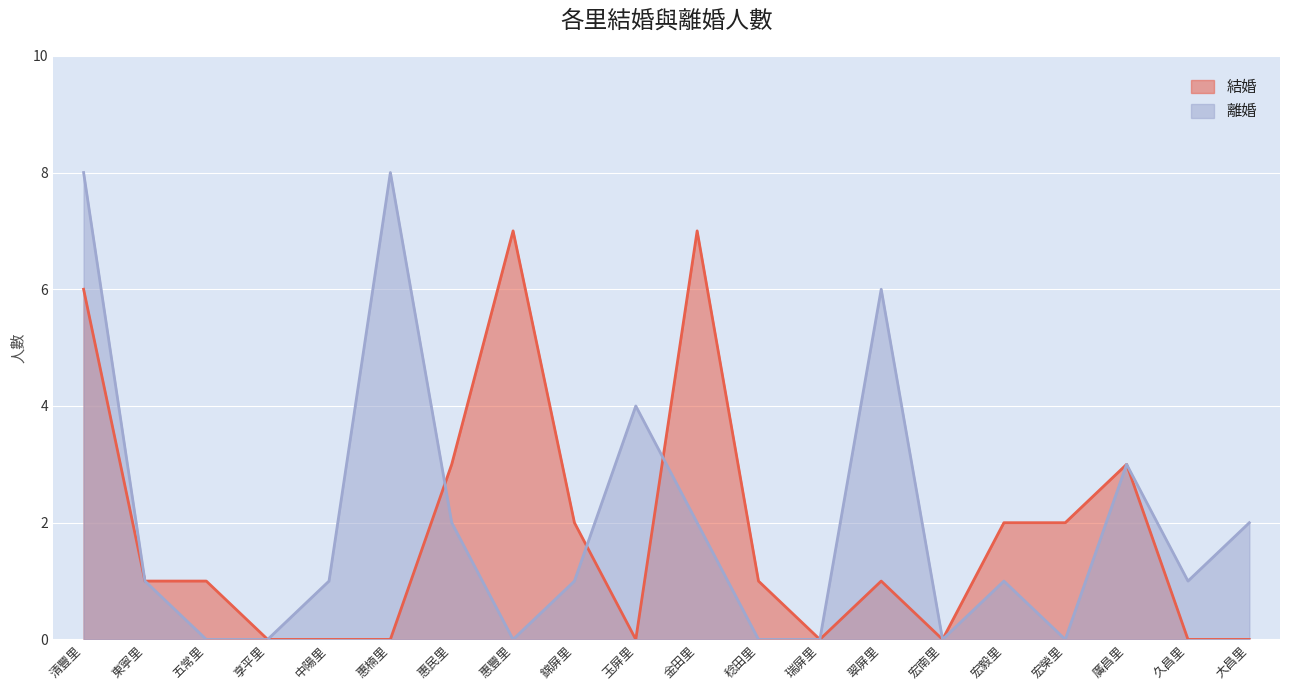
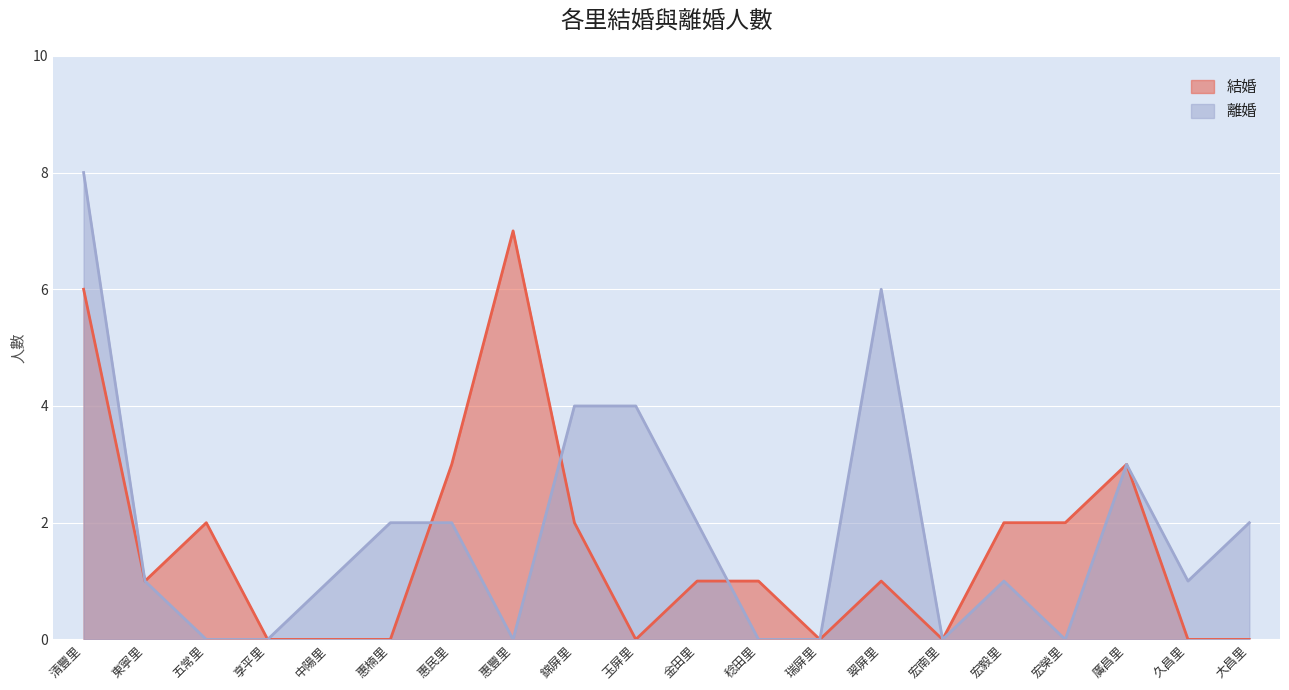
  {
    "結婚": {
      "清豐里": 6,
-     "五常里": 1,
+     "五常里": 2,
      "中陽里": 0,
      "惠楠里": 0,
      "惠民里": 3,
      "惠豐里": 7,
      "錦屏里": 2,
      "玉屏里": 0,
-     "金田里": 7,
+     "金田里": 1,
      "稔田里": 1,
      "翠屏里": 1,
      "宏毅里": 2,
      "宏榮里": 2,
      "久昌里": 0,
      "大昌里": 0
    },
    "離婚": {
      "清豐里": 8,
      "五常里": 0,
      "中陽里": 1,
-     "惠楠里": 8,
+     "惠楠里": 2,
      "惠民里": 2,
      "惠豐里": 0,
-     "錦屏里": 1,
+     "錦屏里": 4,
      "玉屏里": 4,
      "金田里": 2,
      "稔田里": 0,
      "翠屏里": 6,
      "宏毅里": 1,
      "宏榮里": 0,
      "久昌里": 1,
      "大昌里": 2
    }
  }
